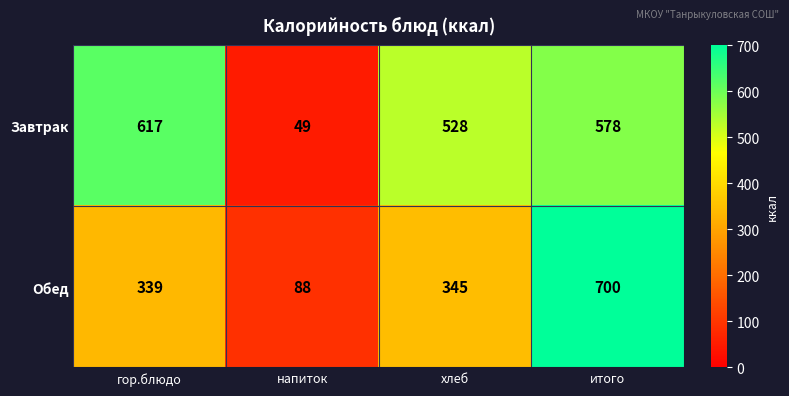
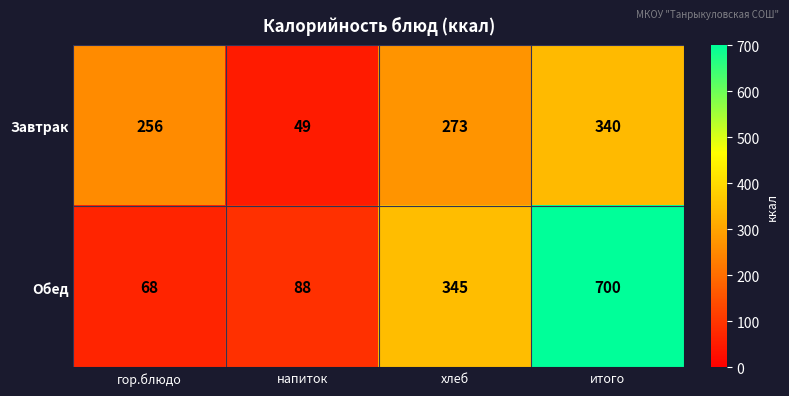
  {
    "Завтрак": {
-     "гор.блюдо": 617,
+     "гор.блюдо": 256,
      "напиток": 49,
-     "хлеб": 528,
-     "итого": 578
+     "хлеб": 273,
+     "итого": 340
    },
    "Обед": {
-     "гор.блюдо": 339,
+     "гор.блюдо": 68,
      "напиток": 88,
      "хлеб": 345,
      "итого": 700
    }
  }
